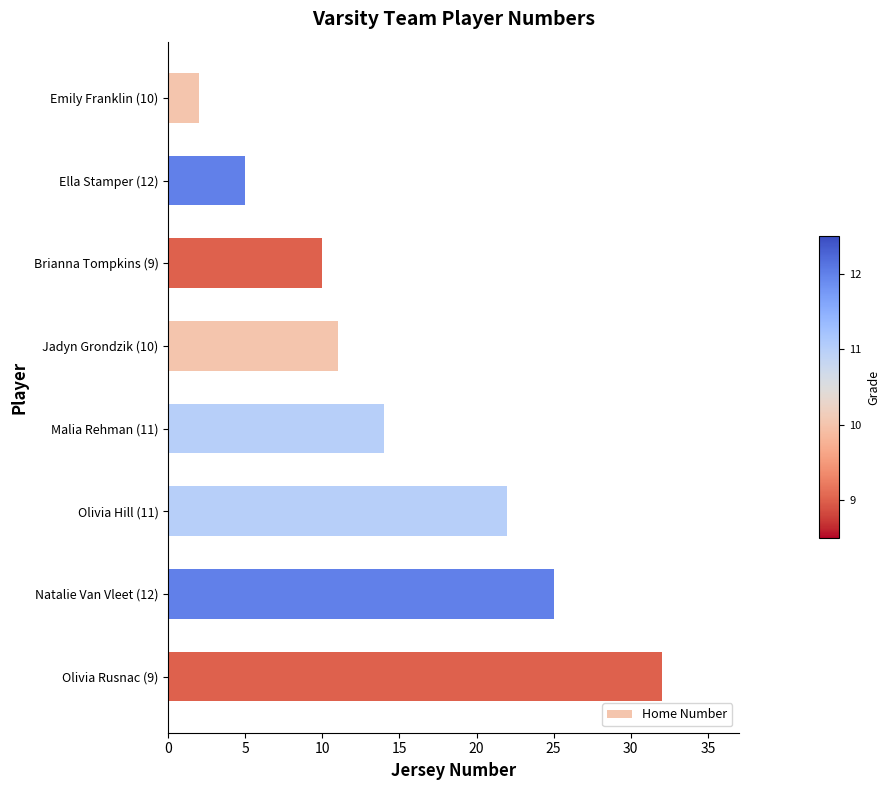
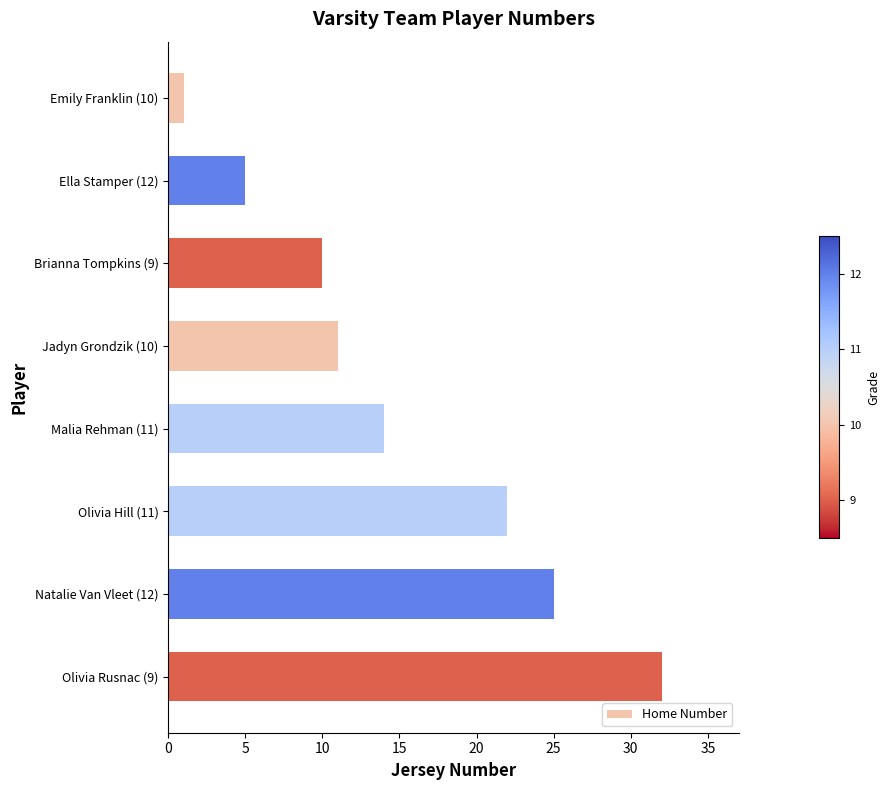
  {
-   "Emily Franklin (10)": 2,
+   "Emily Franklin (10)": 1,
    "Ella Stamper (12)": 5,
    "Brianna Tompkins (9)": 10,
    "Jadyn Grondzik (10)": 11,
    "Malia Rehman (11)": 14,
    "Olivia Hill (11)": 22,
    "Natalie Van Vleet (12)": 25,
    "Olivia Rusnac (9)": 32
  }
